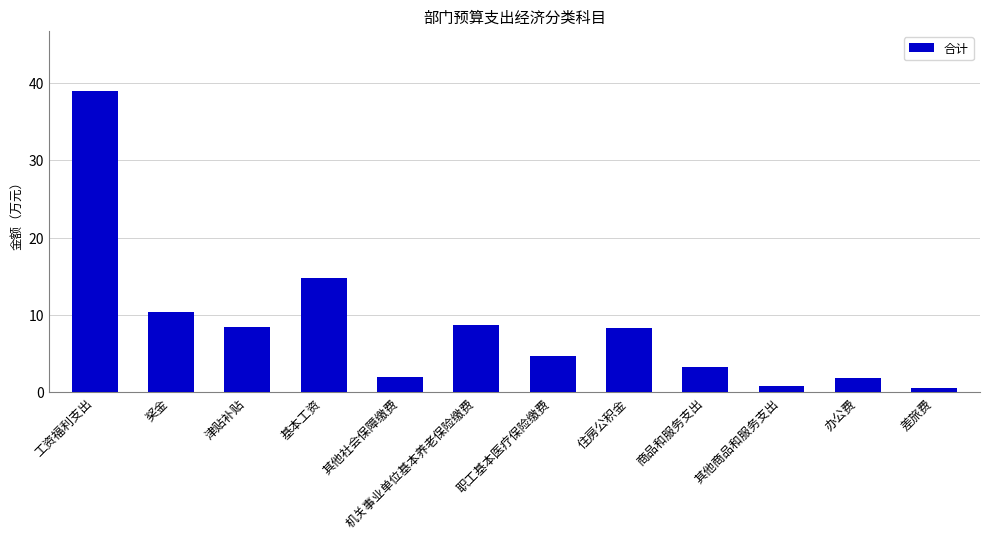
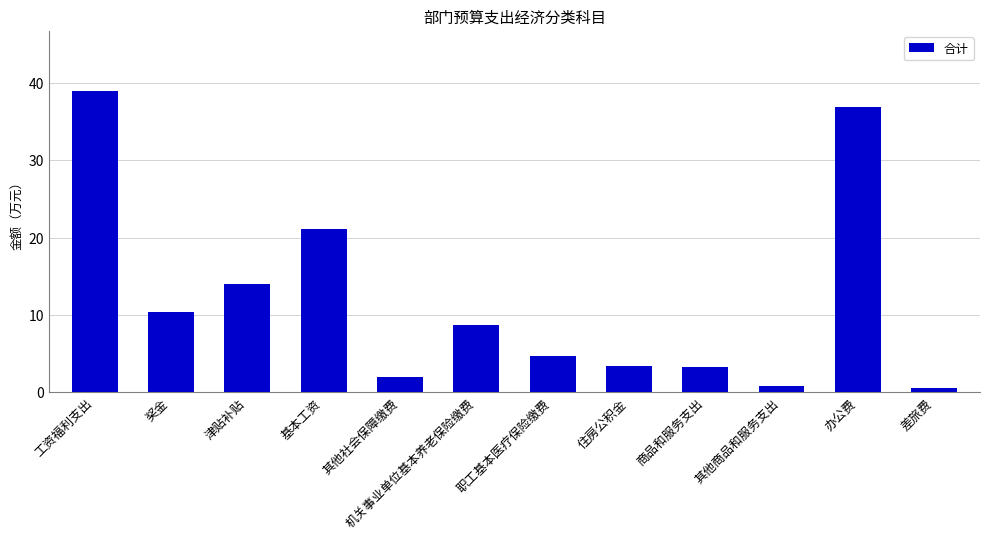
  {
    "工资福利支出": 39,
    "奖金": 10,
-   "津贴补贴": 8,
-   "基本工资": 15,
+   "津贴补贴": 14,
+   "基本工资": 21,
    "其他社会保障缴费": 2,
    "机关事业单位基本养老保险缴费": 9,
    "职工基本医疗保险缴费": 5,
-   "住房公积金": 8,
+   "住房公积金": 3,
    "商品和服务支出": 3,
    "其他商品和服务支出": 1,
-   "办公费": 2,
+   "办公费": 37,
    "差旅费": 1
  }
